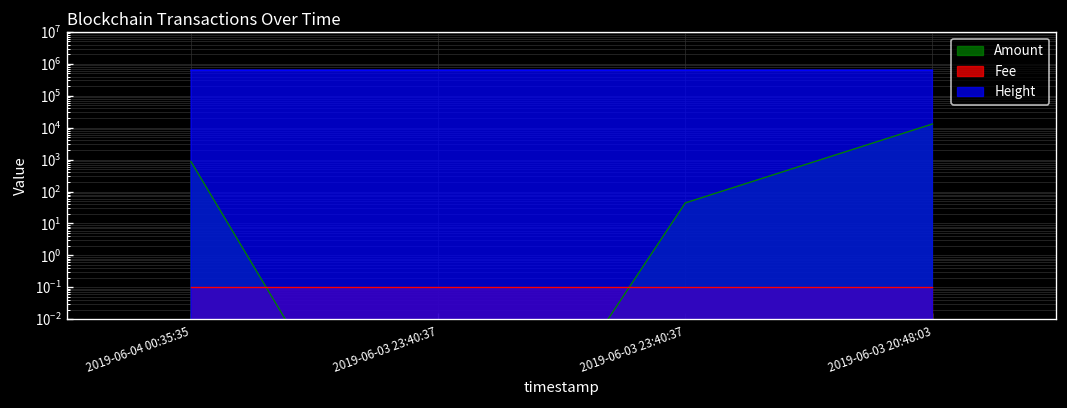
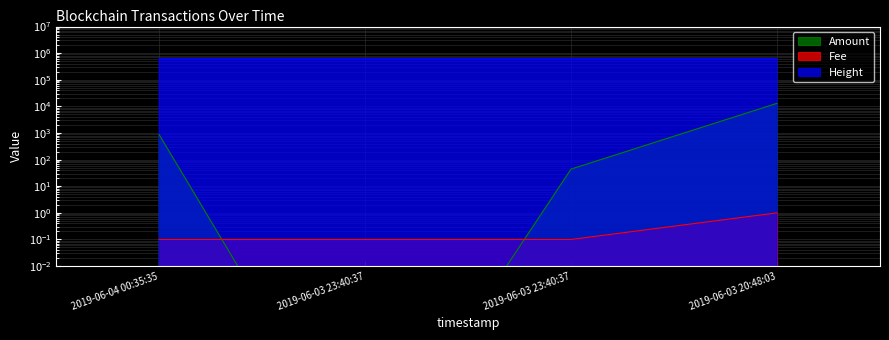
  {
    "Amount": {
      "2019-06-04 00:35:35": 900,
      "2019-06-03 20:48:03": 10000
    },
    "Fee": {
      "2019-06-04 00:35:35": 0.1,
-     "2019-06-03 20:48:03": 0.1
+     "2019-06-03 20:48:03": 1.0
    },
    "Height": {
      "2019-06-04 00:35:35": 600000,
      "2019-06-03 20:48:03": 600000
    }
  }
